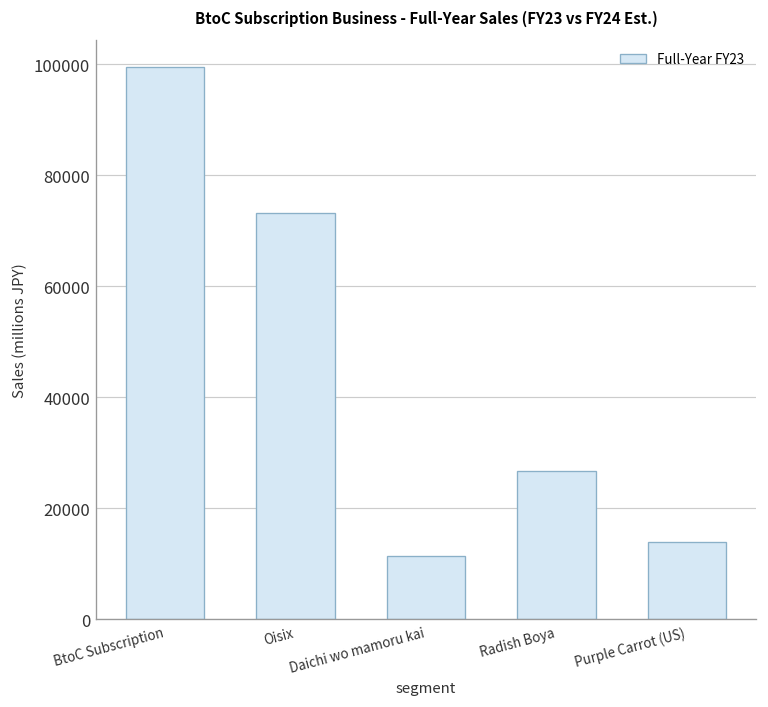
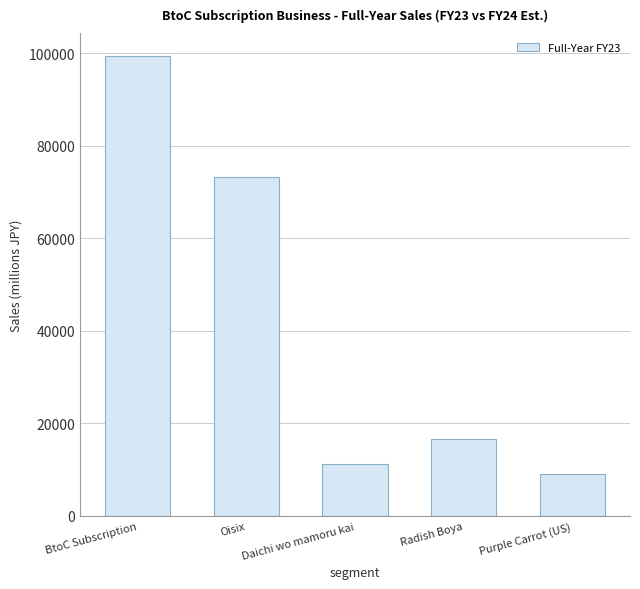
  {
    "BtoC Subscription": 99000,
    "Oisix": 73000,
    "Daichi wo mamoru kai": 11000,
-   "Radish Boya": 27000,
-   "Purple Carrot (US)": 14000
+   "Radish Boya": 17000,
+   "Purple Carrot (US)": 9000
  }
